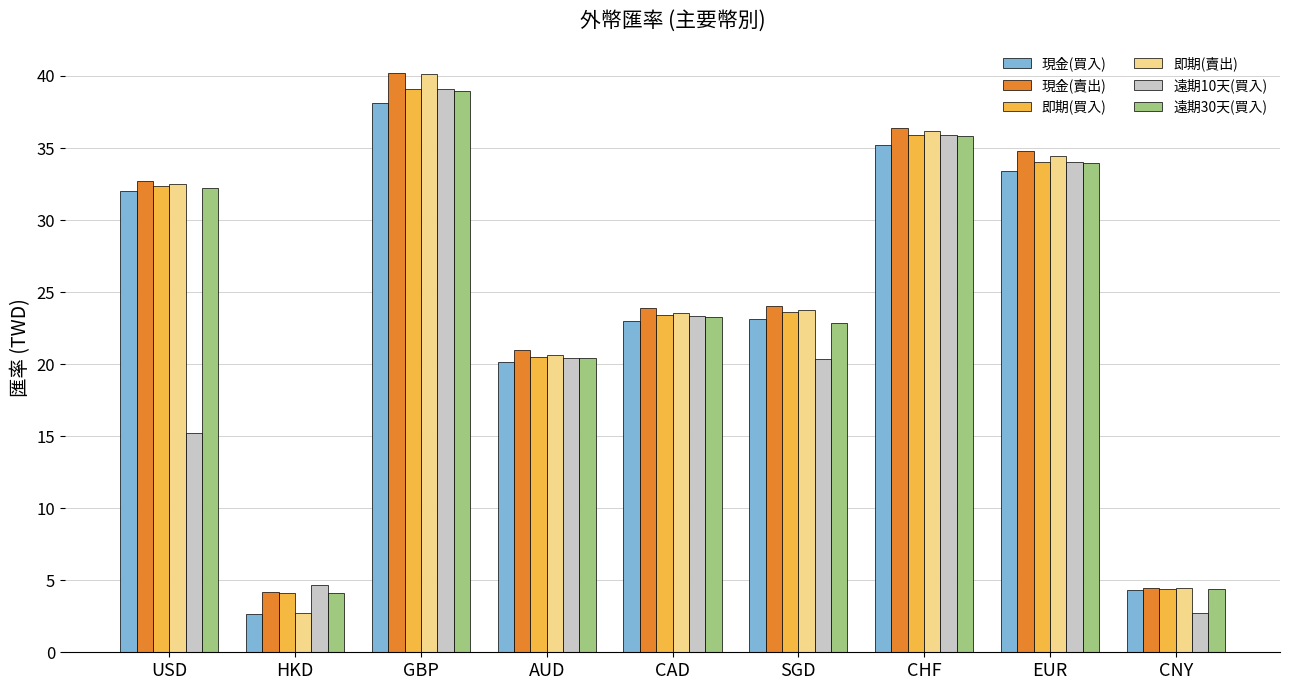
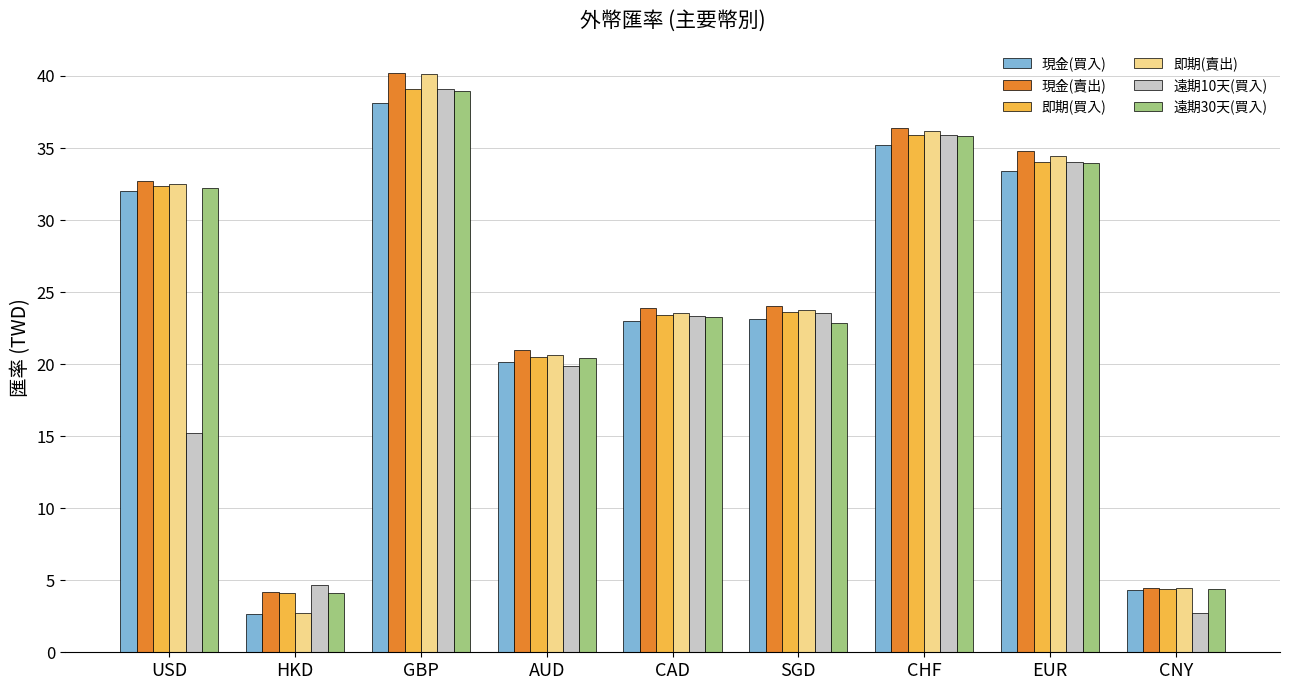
  {
    "現金(買入)": {
      "USD": 32.0,
      "HKD": 2.7,
      "GBP": 38.1,
      "AUD": 20.2,
      "CAD": 23.0,
      "SGD": 23.1,
      "CHF": 35.2,
      "EUR": 33.4,
      "CNY": 4.3
    },
    "即期(賣出)": {
      "USD": 32.5,
      "HKD": 2.7,
      "GBP": 40.1,
      "AUD": 20.7,
      "CAD": 23.6,
      "SGD": 23.8,
      "CHF": 36.2,
      "EUR": 34.5,
      "CNY": 4.5
    },
    "遠期10天(買入)": {
      "USD": 15.2,
      "HKD": 4.7,
      "GBP": 39.1,
-     "AUD": 20.4,
+     "AUD": 19.9,
      "CAD": 23.4,
-     "SGD": 20.3,
+     "SGD": 23.6,
      "CHF": 35.9,
      "EUR": 34.0,
      "CNY": 2.7
    },
    "遠期30天(買入)": {
      "USD": 32.3,
      "HKD": 4.1,
      "GBP": 39.0,
      "AUD": 20.4,
      "CAD": 23.3,
      "SGD": 22.8,
      "CHF": 35.9,
      "EUR": 34.0,
      "CNY": 4.4
    }
  }
